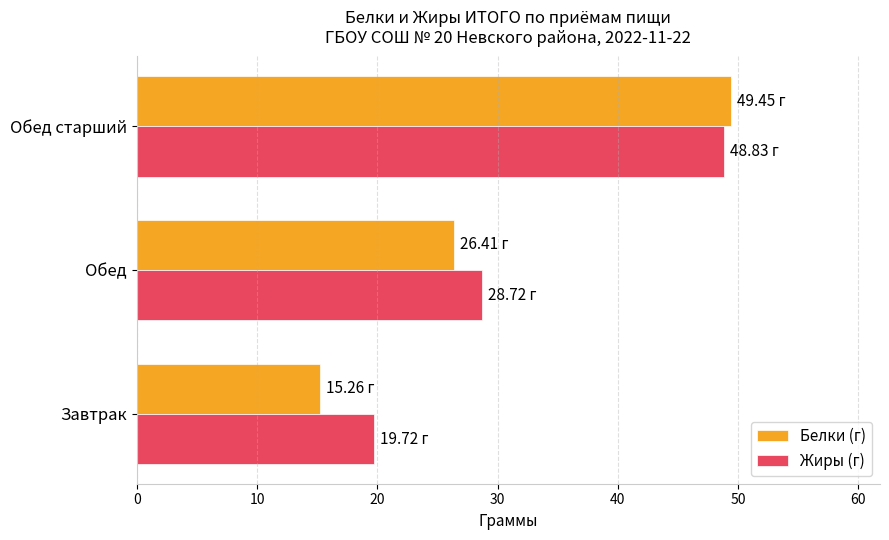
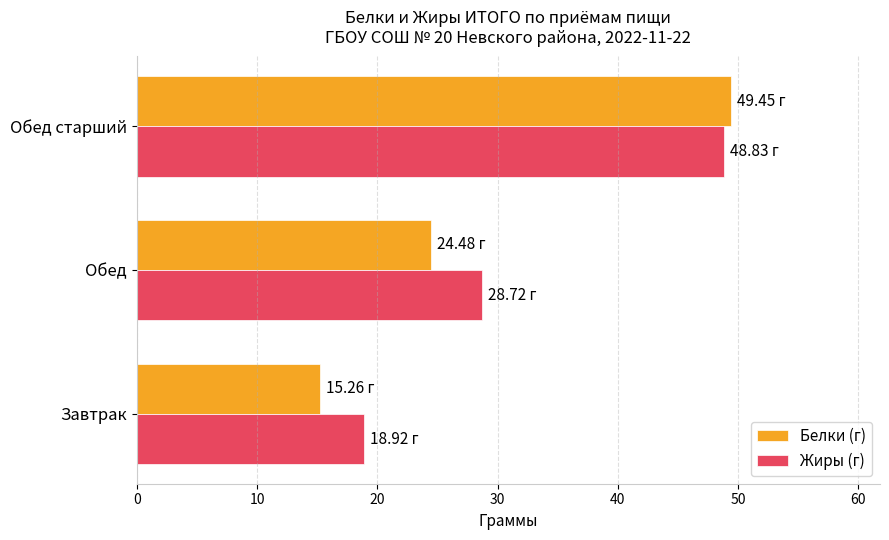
  {
    "Белки (г)": {
      "Обед старший": 49.45,
-     "Обед": 26.41,
+     "Обед": 24.48,
      "Завтрак": 15.26
    },
    "Жиры (г)": {
      "Обед старший": 48.83,
      "Обед": 28.72,
-     "Завтрак": 19.72
+     "Завтрак": 18.92
    }
  }
